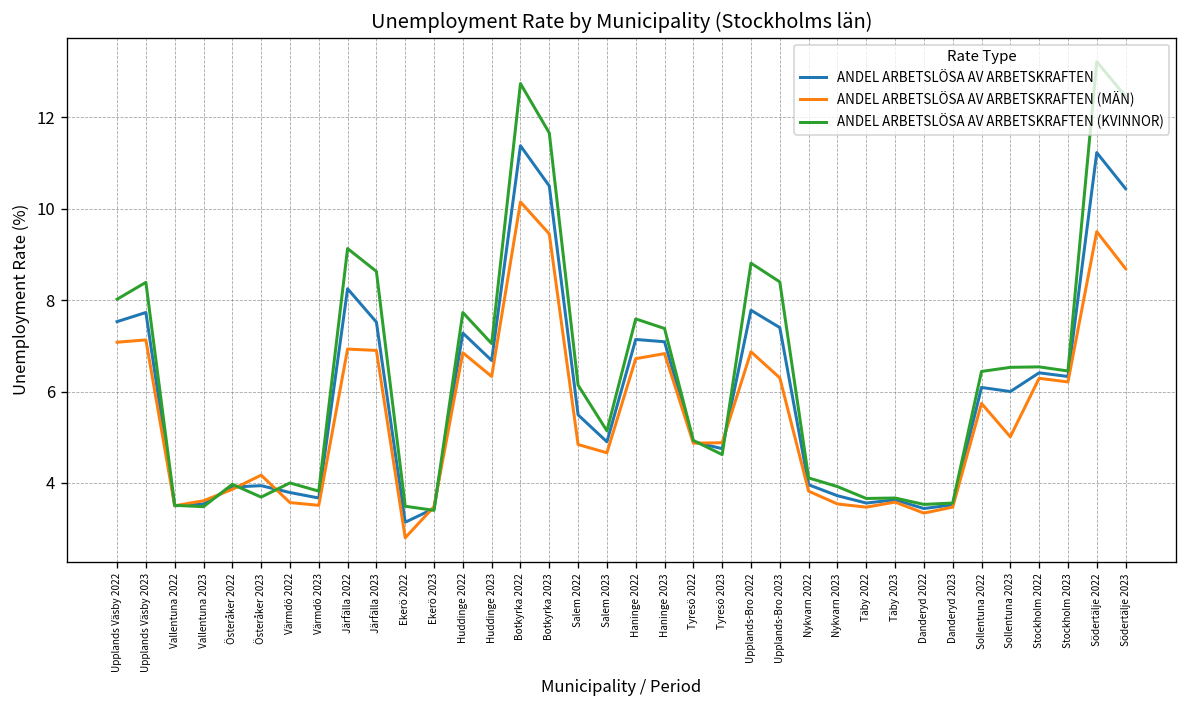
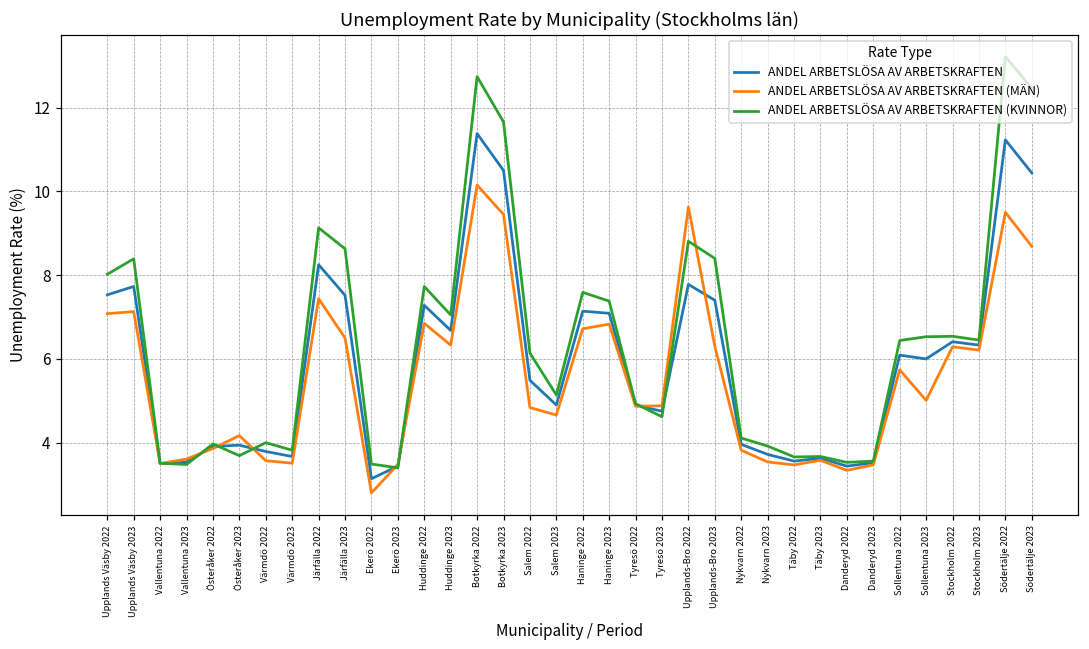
  {
    "ANDEL ARBETSLÖSA AV ARBETSKRAFTEN": {
      "Upplands Väsby 2022": 7.5,
      "Upplands Väsby 2023": 7.7,
      "Österåker 2023": 3.9,
      "Värmdö 2022": 3.8,
      "Värmdö 2023": 3.7,
      "Järfälla 2022": 8.3,
      "Järfälla 2023": 7.5,
      "Ekerö 2022": 3.1,
      "Huddinge 2022": 7.3,
      "Huddinge 2023": 6.7,
      "Botkyrka 2022": 11.4,
      "Botkyrka 2023": 10.5,
      "Salem 2022": 5.5,
      "Salem 2023": 4.9,
      "Haninge 2022": 7.1,
      "Haninge 2023": 7.1,
      "Tyresö 2023": 4.8,
      "Upplands-Bro 2022": 7.8,
      "Upplands-Bro 2023": 7.4,
      "Nykvarn 2022": 4.0,
      "Nykvarn 2023": 3.7,
      "Täby 2022": 3.6,
      "Danderyd 2022": 3.4,
      "Sollentuna 2022": 6.1,
      "Sollentuna 2023": 6.0,
      "Stockholm 2022": 6.4,
      "Stockholm 2023": 6.3,
      "Södertälje 2022": 11.2,
      "Södertälje 2023": 10.4
    },
    "ANDEL ARBETSLÖSA AV ARBETSKRAFTEN (MÄN)": {
      "Upplands Väsby 2022": 7.1,
      "Upplands Väsby 2023": 7.1,
      "Vallentuna 2023": 3.6,
      "Österåker 2023": 4.2,
      "Värmdö 2022": 3.6,
      "Värmdö 2023": 3.5,
-     "Järfälla 2022": 6.9,
-     "Järfälla 2023": 6.9,
+     "Järfälla 2022": 7.4,
+     "Järfälla 2023": 6.5,
      "Ekerö 2022": 2.8,
      "Huddinge 2022": 6.9,
      "Huddinge 2023": 6.3,
      "Botkyrka 2022": 10.2,
      "Botkyrka 2023": 9.5,
      "Salem 2022": 4.8,
      "Salem 2023": 4.7,
      "Haninge 2022": 6.7,
      "Haninge 2023": 6.8,
      "Tyresö 2023": 4.9,
-     "Upplands-Bro 2022": 6.9,
+     "Upplands-Bro 2022": 9.6,
      "Upplands-Bro 2023": 6.3,
      "Nykvarn 2022": 3.8,
      "Nykvarn 2023": 3.5,
      "Täby 2022": 3.5,
      "Danderyd 2022": 3.3,
      "Sollentuna 2022": 5.7,
      "Sollentuna 2023": 5.0,
      "Stockholm 2022": 6.3,
      "Stockholm 2023": 6.2,
      "Södertälje 2022": 9.5,
      "Södertälje 2023": 8.7
    },
    "ANDEL ARBETSLÖSA AV ARBETSKRAFTEN (KVINNOR)": {
      "Upplands Väsby 2022": 8.0,
      "Upplands Väsby 2023": 8.4,
      "Österåker 2023": 3.7,
      "Värmdö 2022": 4.0,
      "Värmdö 2023": 3.8,
      "Järfälla 2022": 9.1,
      "Järfälla 2023": 8.6,
      "Ekerö 2022": 3.5,
      "Huddinge 2022": 7.7,
      "Huddinge 2023": 7.1,
      "Botkyrka 2022": 12.7,
      "Botkyrka 2023": 11.7,
      "Salem 2022": 6.1,
      "Salem 2023": 5.1,
      "Haninge 2022": 7.6,
      "Haninge 2023": 7.4,
      "Tyresö 2023": 4.6,
      "Upplands-Bro 2022": 8.8,
      "Upplands-Bro 2023": 8.4,
      "Nykvarn 2022": 4.1,
      "Nykvarn 2023": 3.9,
      "Täby 2022": 3.7,
      "Danderyd 2022": 3.5,
      "Sollentuna 2022": 6.4,
      "Sollentuna 2023": 6.5,
      "Stockholm 2022": 6.5,
      "Stockholm 2023": 6.5
    }
  }
